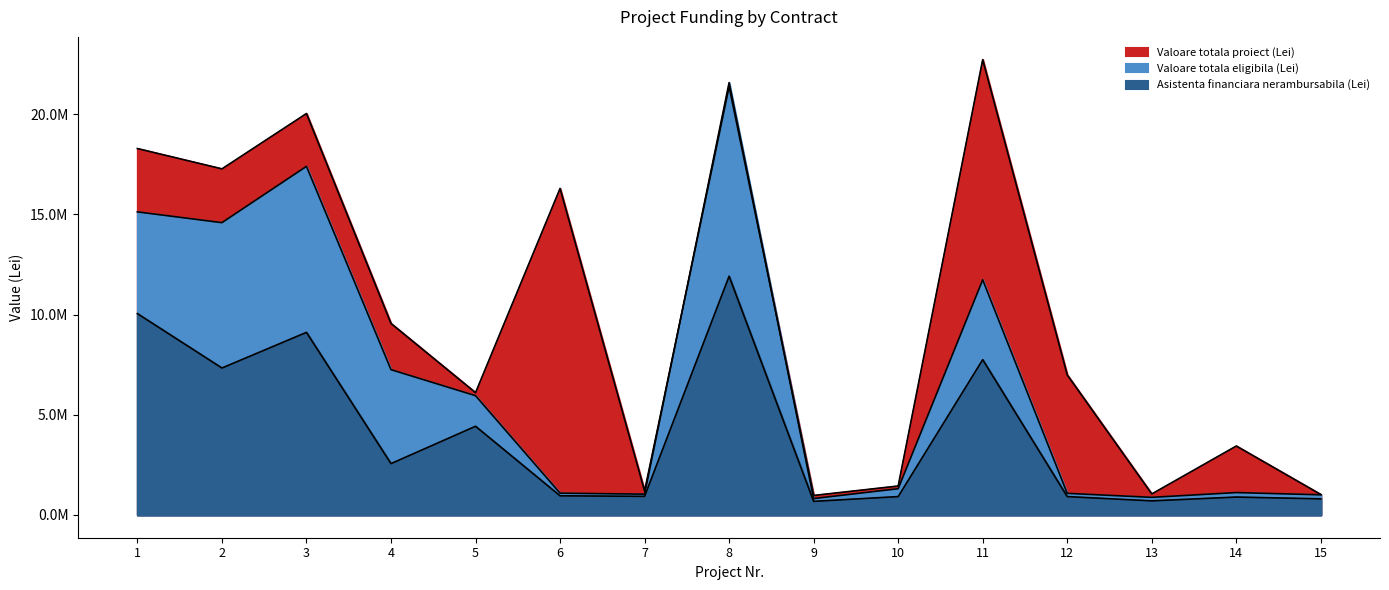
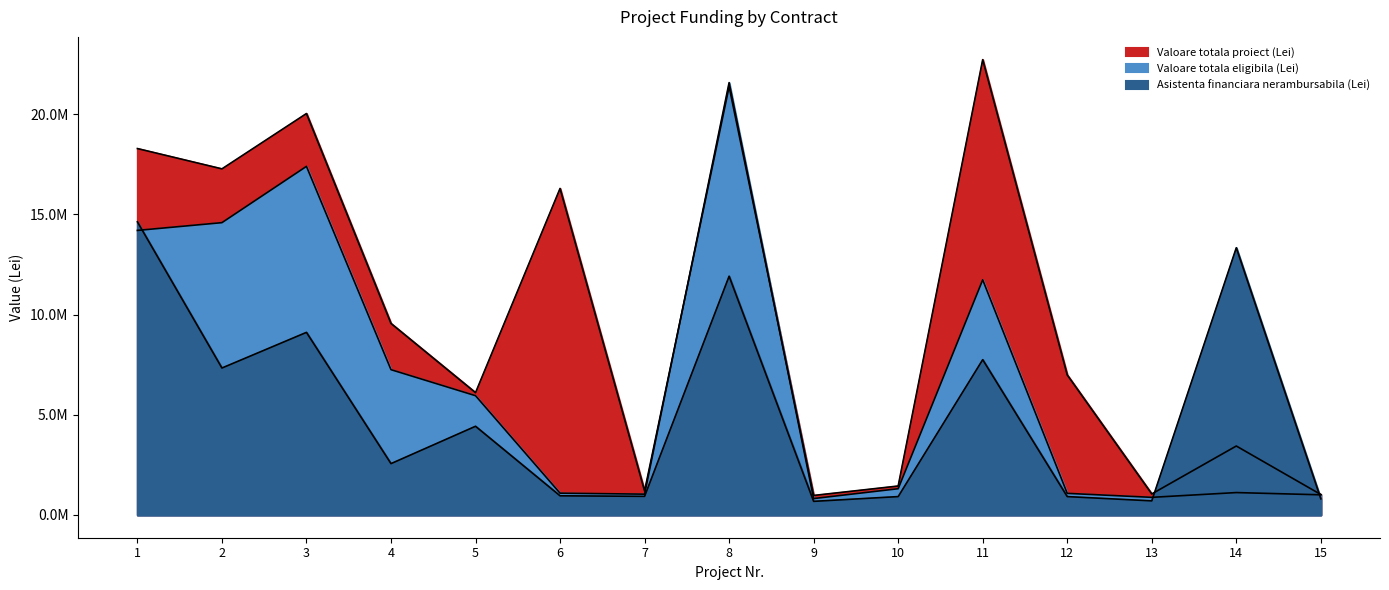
  {
    "Valoare totala proiect (Lei)": {
      "1": 18300000,
      "2": 17300000,
      "3": 20000000,
      "4": 9600000,
      "5": 6100000,
      "6": 16300000,
      "7": 1200000,
      "8": 21400000,
      "9": 1000000,
      "10": 1400000,
      "11": 22700000,
      "12": 7000000,
      "13": 1000000,
      "14": 3400000
    },
    "Valoare totala eligibila (Lei)": {
-     "1": 15100000,
+     "1": 14200000,
      "2": 14600000,
      "3": 17400000,
      "4": 7300000,
      "5": 6000000,
      "6": 1100000,
      "8": 21600000,
      "9": 800000,
      "10": 1300000,
      "11": 11700000,
      "12": 1100000,
      "13": 900000,
      "14": 1100000
    },
    "Asistenta financiara nerambursabila (Lei)": {
-     "1": 10000000,
+     "1": 14600000,
      "2": 7300000,
      "3": 9100000,
      "4": 2600000,
      "5": 4400000,
      "6": 1000000,
      "8": 11900000,
      "9": 700000,
      "10": 900000,
      "11": 7800000,
      "12": 900000,
      "13": 700000,
-     "14": 900000,
+     "14": 13300000,
      "15": 800000
    }
  }
